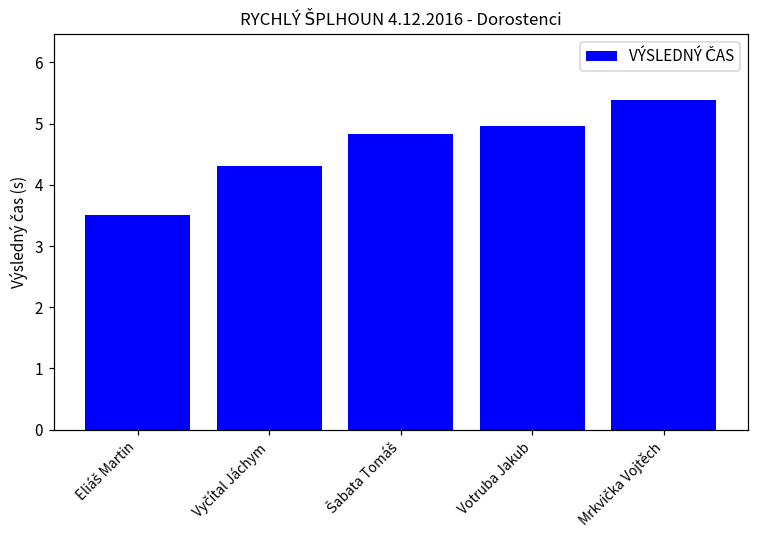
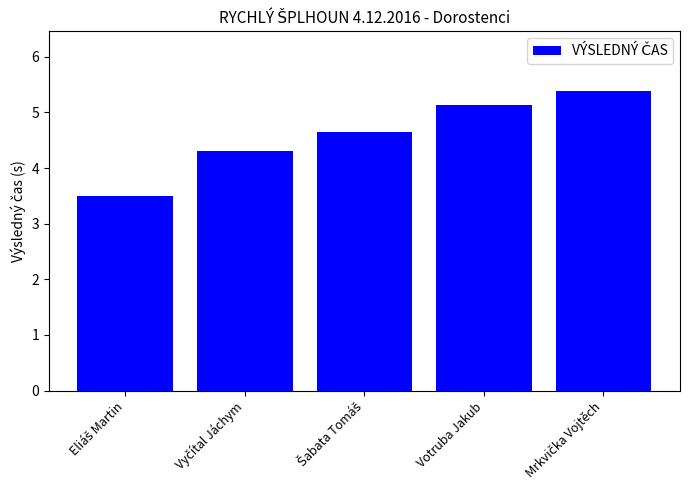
  {
    "Eliáš Martin": 3.5,
    "Vyčítal Jáchym": 4.3,
-   "Šabata Tomáš": 4.8,
-   "Votruba Jakub": 5.0,
+   "Šabata Tomáš": 4.7,
+   "Votruba Jakub": 5.1,
    "Mrkvička Vojtěch": 5.4
  }
